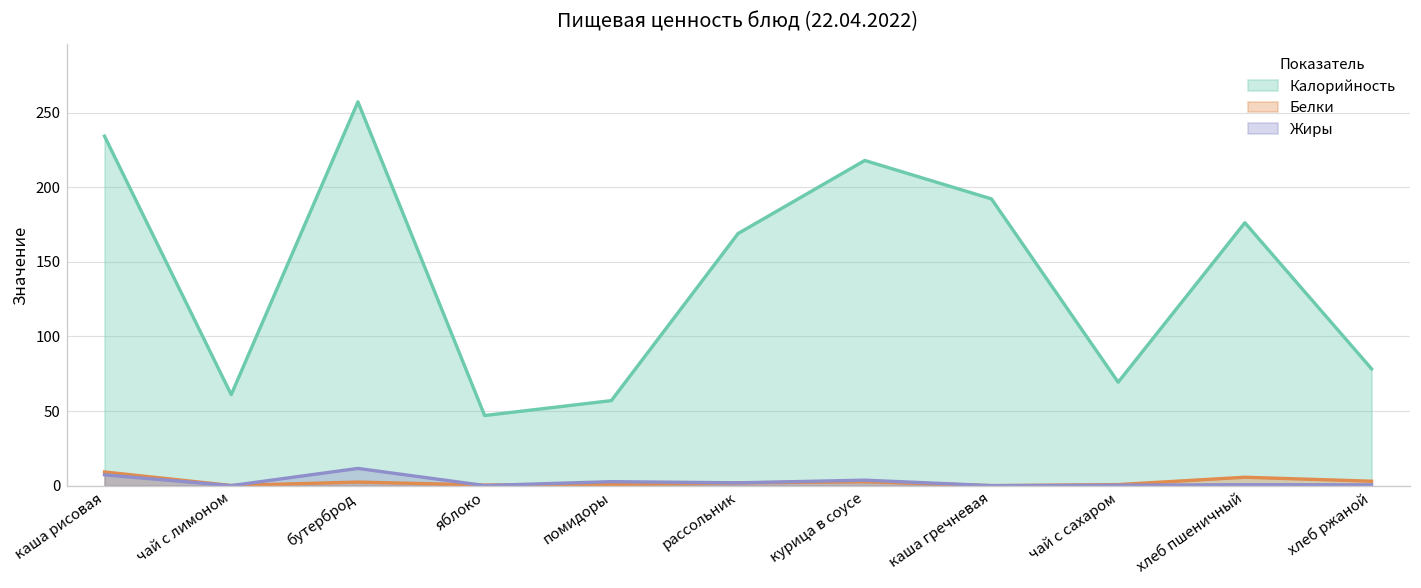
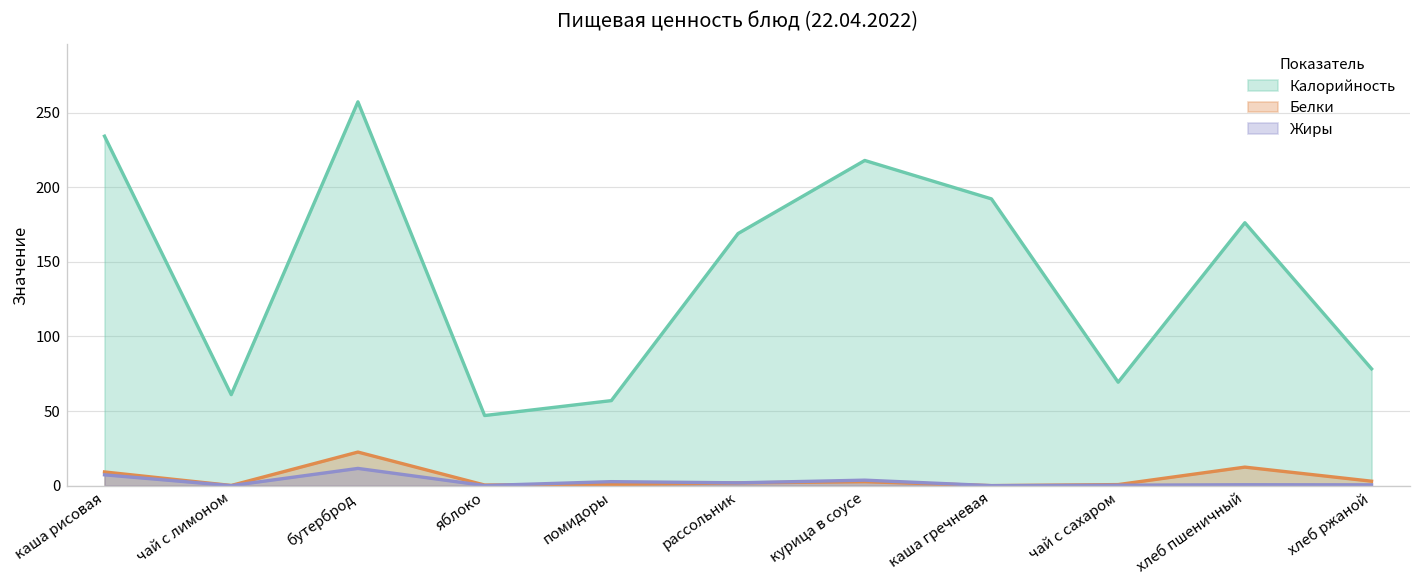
  {
    "Белки": {
-     "бутерброд": 2,
-     "хлеб пшеничный": 6,
+     "бутерброд": 23,
+     "хлеб пшеничный": 12,
      "хлеб ржаной": 3
    }
  }
